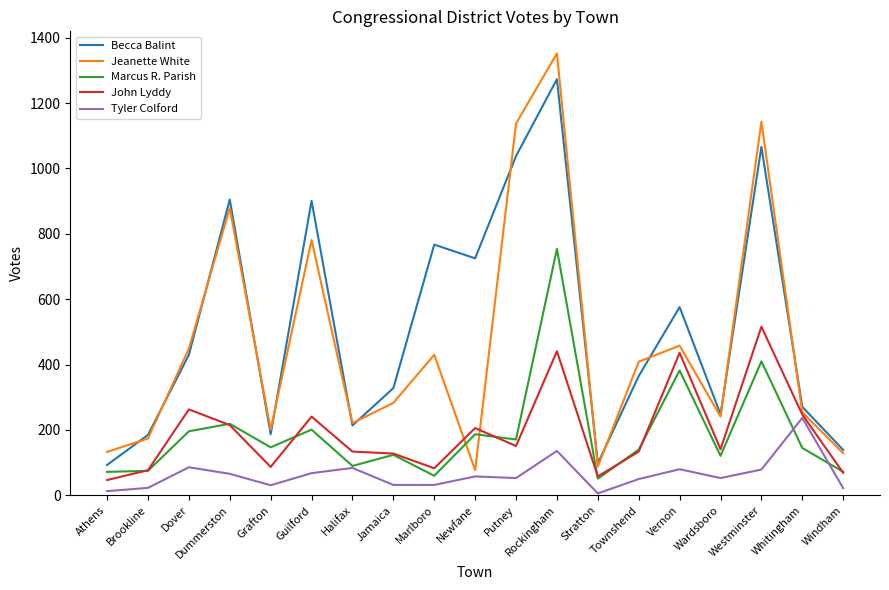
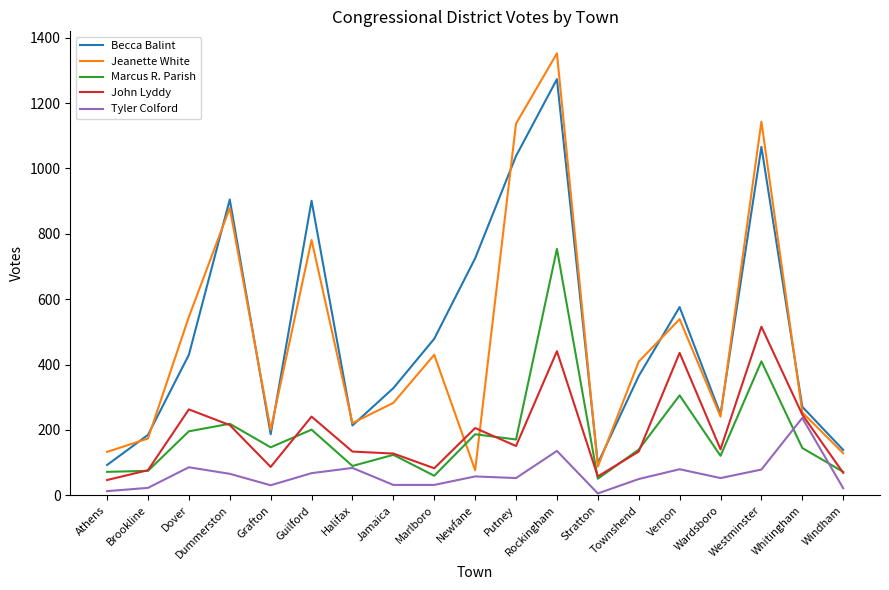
  {
    "Becca Balint": {
      "Athens": 90,
      "Brookline": 190,
      "Dover": 430,
      "Dummerston": 910,
      "Grafton": 190,
      "Guilford": 900,
      "Jamaica": 330,
-     "Marlboro": 770,
+     "Marlboro": 480,
      "Newfane": 730,
      "Putney": 1040,
      "Rockingham": 1270,
      "Stratton": 100,
      "Townshend": 370,
      "Vernon": 580,
      "Westminster": 1070,
      "Whitingham": 270,
      "Windham": 140
    },
    "Jeanette White": {
      "Athens": 130,
      "Brookline": 170,
-     "Dover": 450,
+     "Dover": 550,
      "Dummerston": 880,
      "Grafton": 200,
      "Guilford": 780,
      "Jamaica": 280,
      "Marlboro": 430,
      "Newfane": 80,
      "Putney": 1140,
      "Rockingham": 1350,
      "Stratton": 90,
      "Townshend": 410,
-     "Vernon": 460,
+     "Vernon": 540,
      "Westminster": 1140,
      "Windham": 130
    },
    "Marcus R. Parish": {
      "Athens": 70,
      "Dover": 200,
      "Grafton": 150,
      "Guilford": 200,
      "Marlboro": 60,
      "Newfane": 190,
      "Putney": 170,
      "Rockingham": 750,
-     "Vernon": 380,
+     "Vernon": 310,
      "Wardsboro": 120,
      "Westminster": 410,
      "Whitingham": 150
    },
    "John Lyddy": {
      "Athens": 50,
      "Dover": 260,
      "Grafton": 90,
      "Guilford": 240,
      "Halifax": 130,
      "Marlboro": 80,
      "Newfane": 210,
      "Putney": 150,
      "Rockingham": 440,
      "Vernon": 440,
      "Wardsboro": 140,
      "Westminster": 520
    },
    "Tyler Colford": {
      "Athens": 10,
      "Brookline": 20,
      "Dover": 90,
      "Dummerston": 70,
      "Grafton": 30,
      "Guilford": 70,
      "Jamaica": 30,
      "Marlboro": 30,
      "Newfane": 60,
      "Putney": 50,
      "Rockingham": 140,
      "Stratton": 10,
      "Townshend": 50,
      "Vernon": 80,
      "Wardsboro": 50,
      "Westminster": 80,
      "Whitingham": 240,
      "Windham": 20
    }
  }
